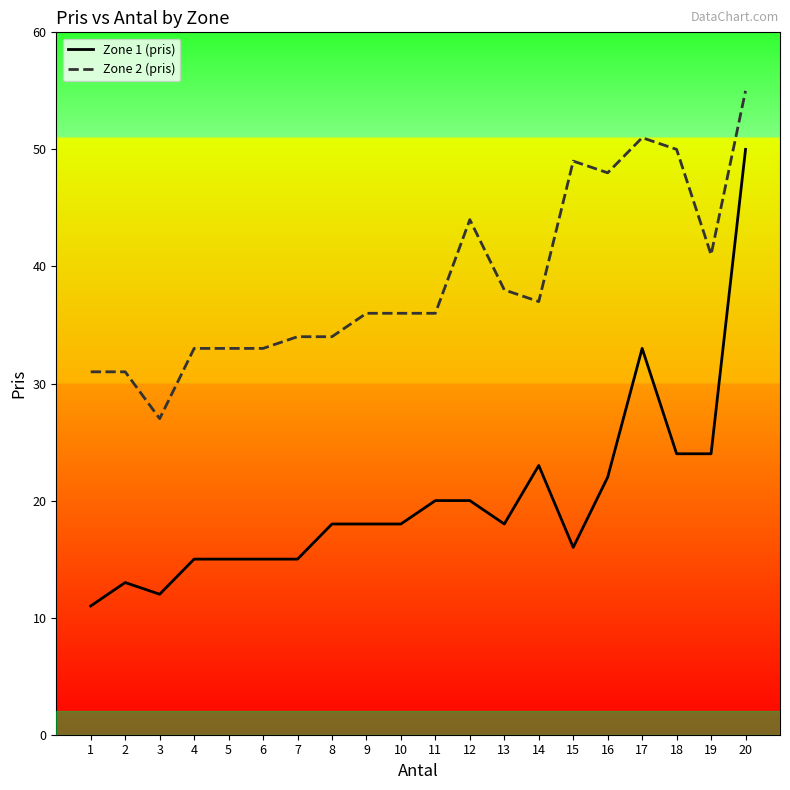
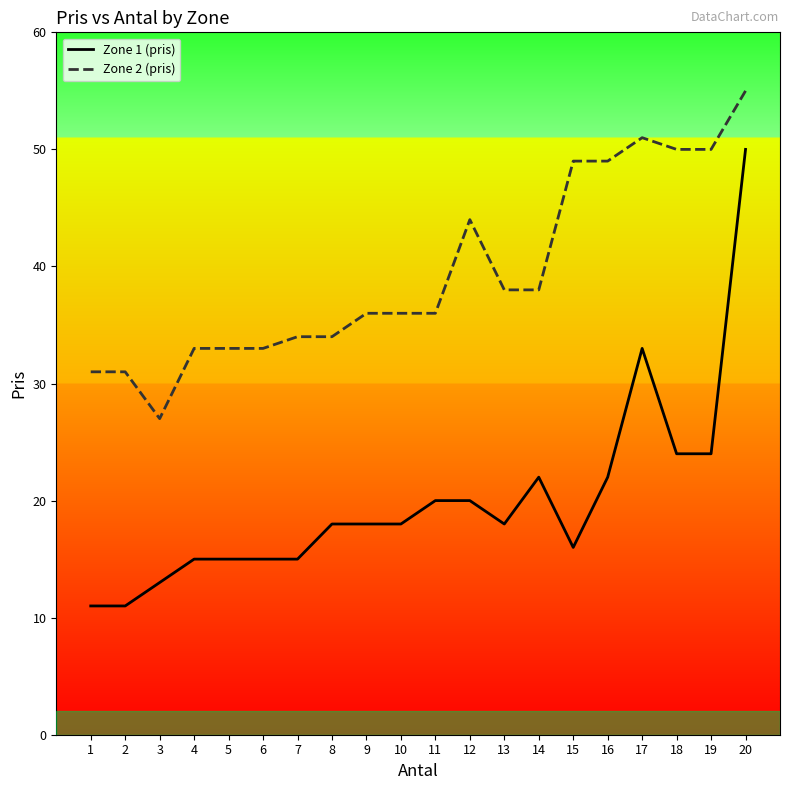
  {
    "Zone 1 (pris)": {
      "1": 11,
-     "2": 13,
-     "3": 12,
+     "2": 11,
+     "3": 13,
      "4": 15,
      "5": 15,
      "6": 15,
      "7": 15,
      "8": 18,
      "9": 18,
      "10": 18,
      "11": 20,
      "12": 20,
      "13": 18,
-     "14": 23,
+     "14": 22,
      "15": 16,
      "16": 22,
      "17": 33,
      "18": 24,
      "19": 24,
      "20": 50
    },
    "Zone 2 (pris)": {
      "1": 31,
      "2": 31,
      "3": 27,
      "4": 33,
      "5": 33,
      "6": 33,
      "7": 34,
      "8": 34,
      "9": 36,
      "10": 36,
      "11": 36,
      "12": 44,
      "13": 38,
-     "14": 37,
+     "14": 38,
      "15": 49,
-     "16": 48,
+     "16": 49,
      "17": 51,
      "18": 50,
-     "19": 41,
+     "19": 50,
      "20": 55
    }
  }
